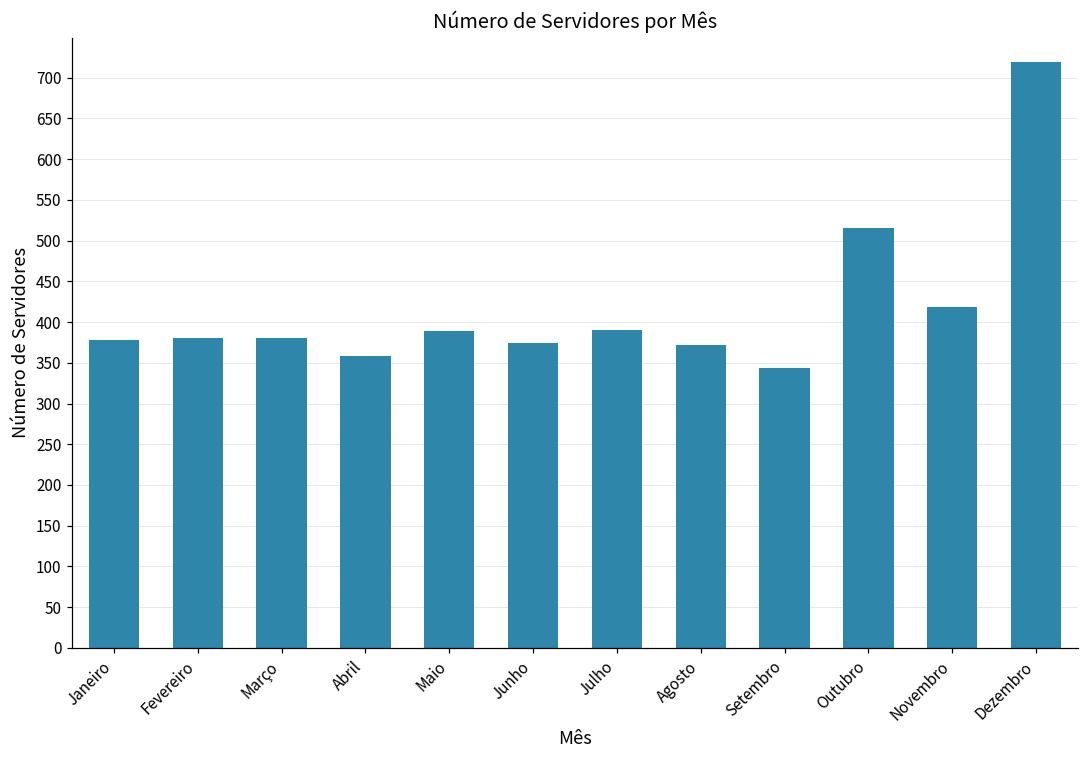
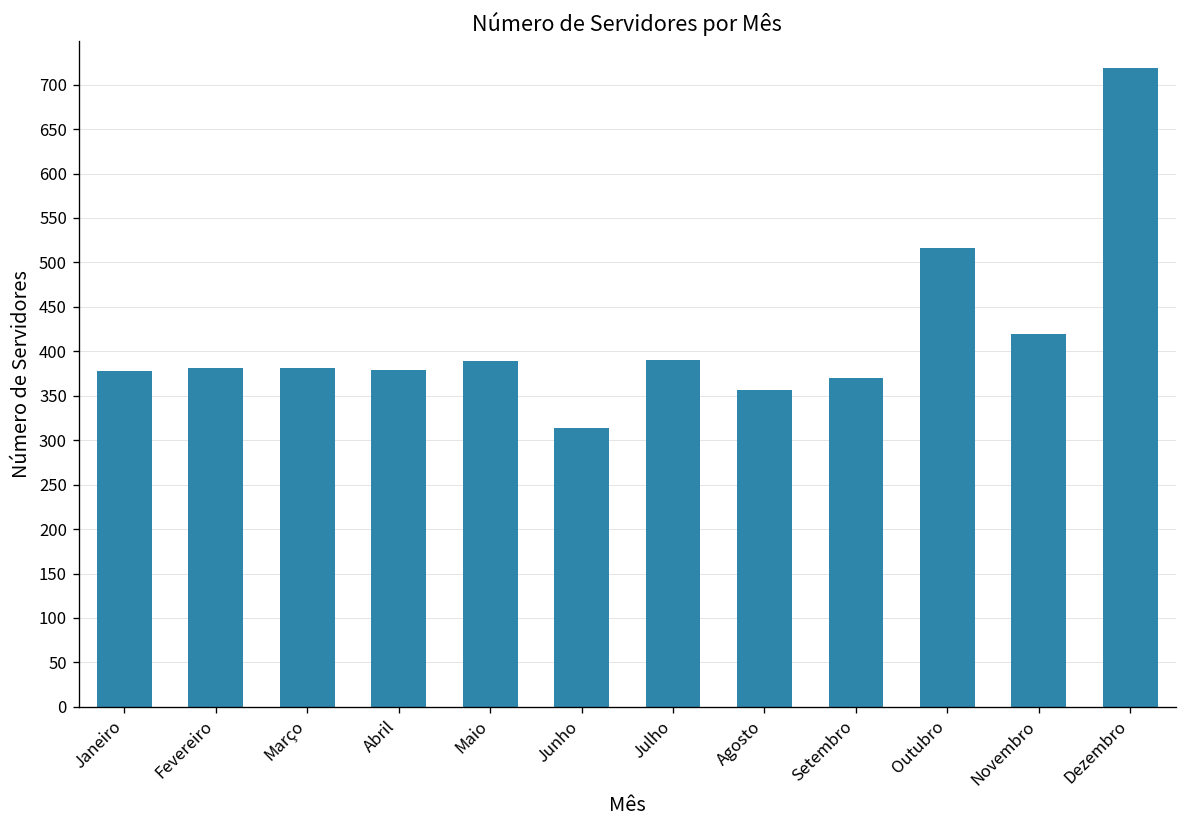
  {
    "Janeiro": 380,
    "Fevereiro": 380,
    "Março": 380,
-   "Abril": 360,
+   "Abril": 380,
    "Maio": 390,
-   "Junho": 370,
+   "Junho": 310,
    "Julho": 390,
-   "Agosto": 370,
-   "Setembro": 340,
+   "Agosto": 360,
+   "Setembro": 370,
    "Outubro": 520,
    "Novembro": 420,
    "Dezembro": 720
  }
